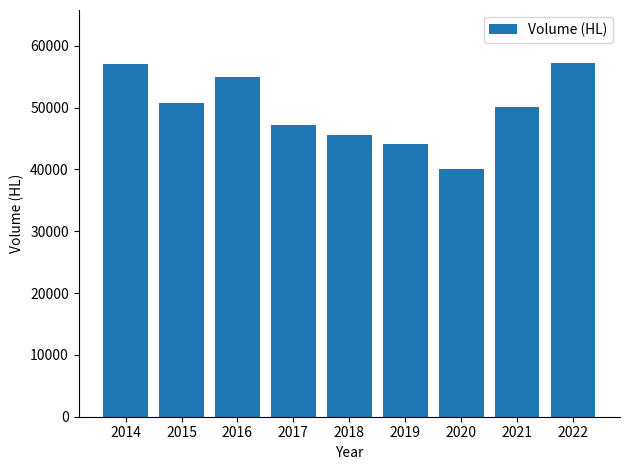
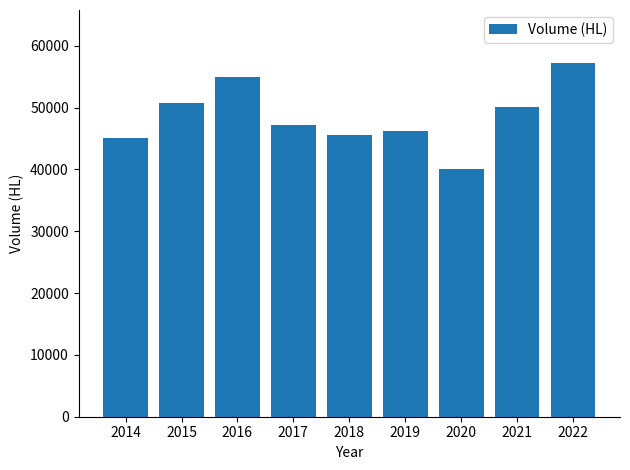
  {
-   "2014": 57000,
+   "2014": 45000,
    "2015": 51000,
    "2016": 55000,
    "2017": 47000,
    "2018": 46000,
-   "2019": 44000,
+   "2019": 46000,
    "2020": 40000,
    "2021": 50000,
    "2022": 57000
  }
